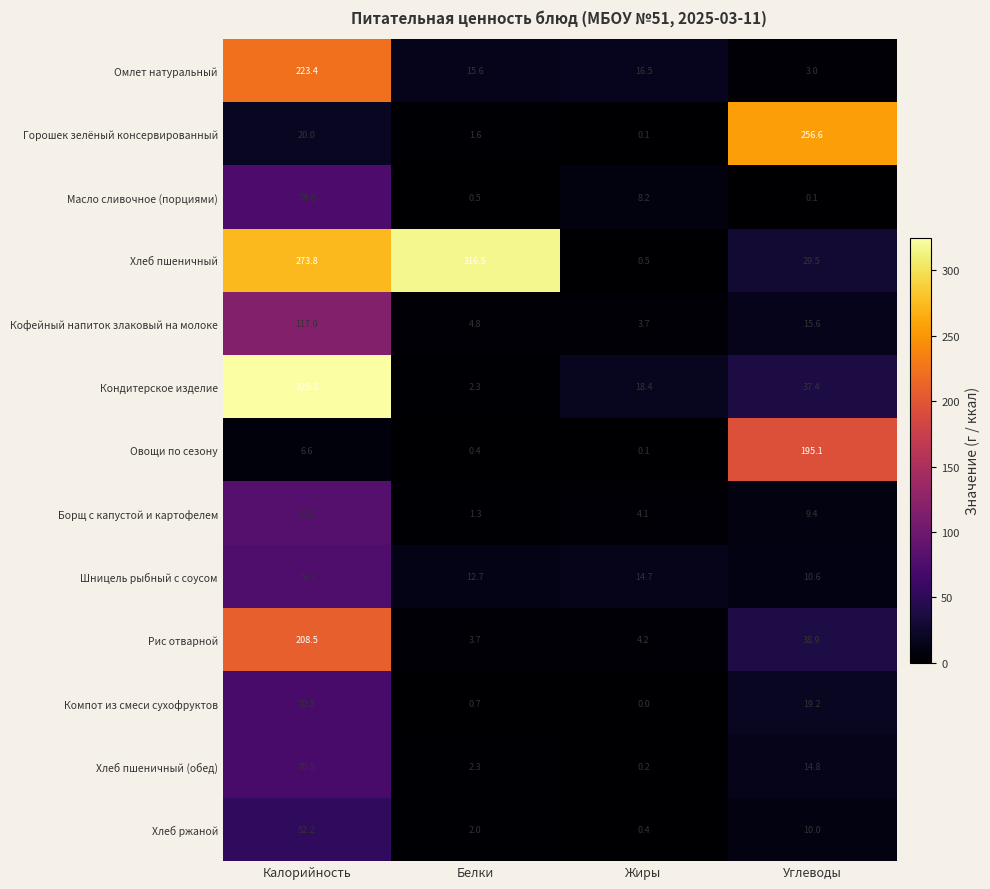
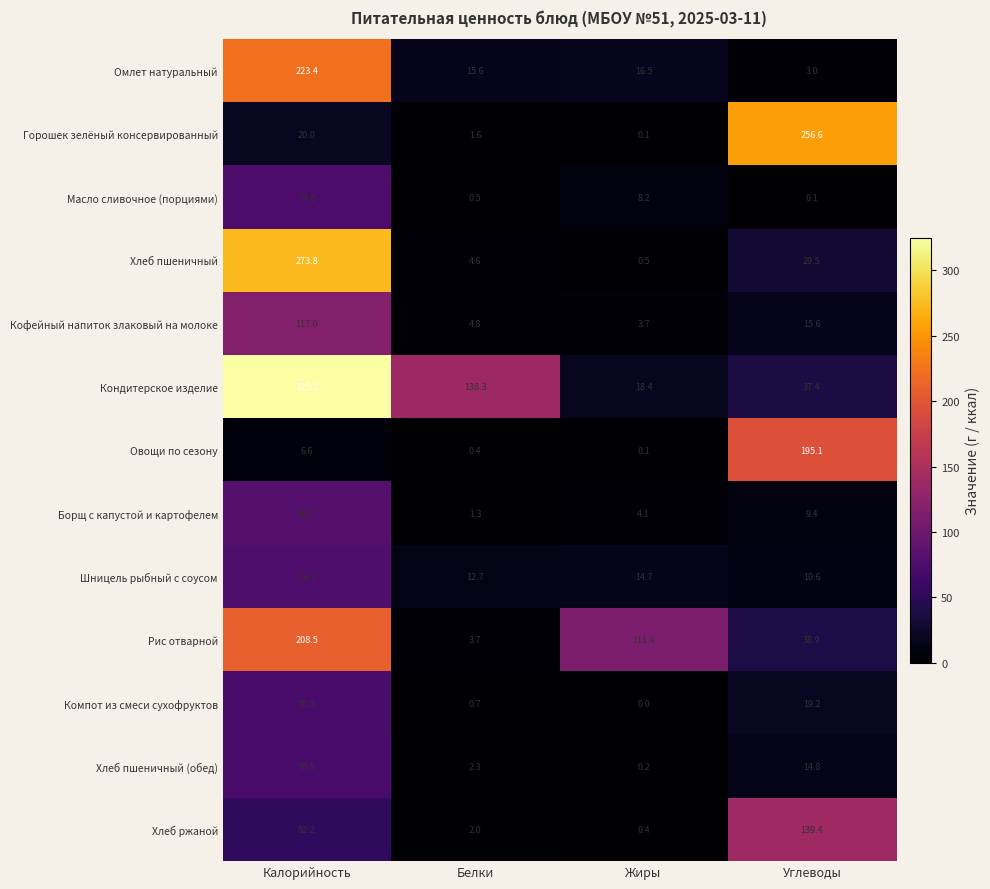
  {
    "Омлет натуральный": {
      "Калорийность": 223.4,
      "Углеводы": 3.0
    },
    "Горошек зелёный консервированный": {
      "Белки": 1.6,
      "Жиры": 0.1,
      "Углеводы": 256.6
    },
    "Масло сливочное (порциями)": {
      "Калорийность": 74.8,
      "Белки": 0.5,
      "Жиры": 8.2,
      "Углеводы": 0.1
    },
    "Хлеб пшеничный": {
      "Калорийность": 273.8,
-     "Белки": 316.5,
+     "Белки": 4.6,
      "Жиры": 0.5
    },
    "Кофейный напиток злаковый на молоке": {
      "Калорийность": 117.0,
      "Белки": 4.8,
      "Жиры": 3.7
    },
    "Кондитерское изделие": {
      "Калорийность": 325.2,
-     "Белки": 2.3
+     "Белки": 138.3
    },
    "Овощи по сезону": {
      "Калорийность": 6.6,
      "Белки": 0.4,
      "Жиры": 0.1,
      "Углеводы": 195.1
    },
    "Борщ с капустой и картофелем": {
      "Калорийность": 80.2,
      "Белки": 1.3,
      "Жиры": 4.1,
      "Углеводы": 9.4
    },
    "Шницель рыбный с соусом": {
      "Калорийность": 76.2,
      "Белки": 12.7,
      "Углеводы": 10.6
    },
    "Рис отварной": {
      "Калорийность": 208.5,
      "Белки": 3.7,
-     "Жиры": 4.2
+     "Жиры": 111.4
    },
    "Компот из смеси сухофруктов": {
      "Калорийность": 70.5,
      "Белки": 0.7,
      "Жиры": 0.0
    },
    "Хлеб пшеничный (обед)": {
      "Калорийность": 70.5,
      "Белки": 2.3,
      "Жиры": 0.2
    },
    "Хлеб ржаной": {
      "Белки": 2.0,
      "Жиры": 0.4,
-     "Углеводы": 10.0
+     "Углеводы": 139.4
    }
  }
